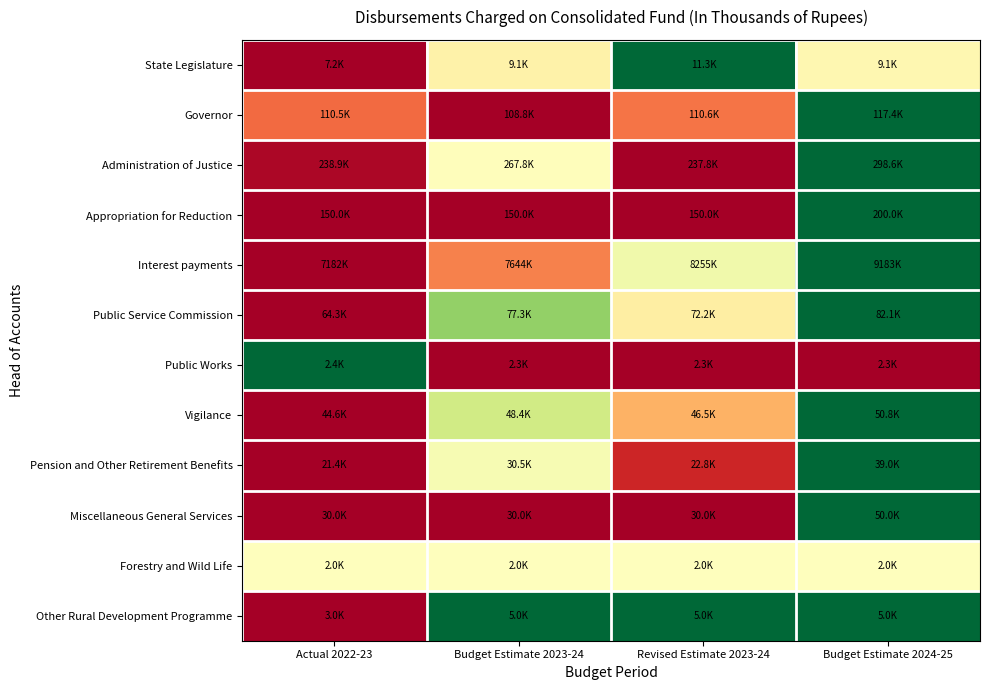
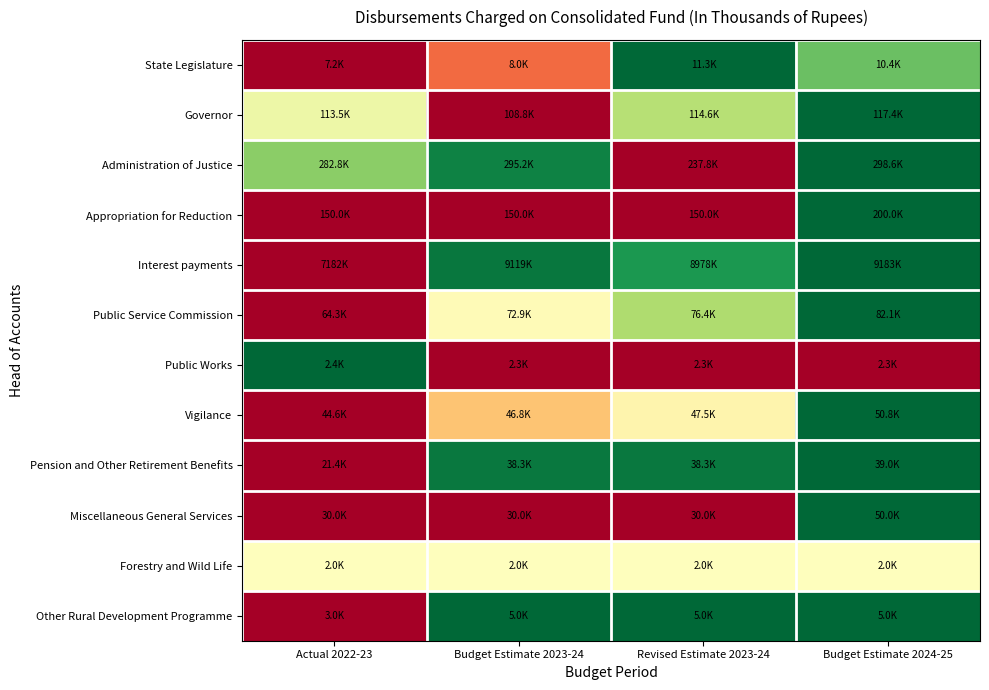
  {
    "State Legislature": {
      "Actual 2022-23": "7.2K",
-     "Budget Estimate 2023-24": "9.1K",
+     "Budget Estimate 2023-24": "8.0K",
      "Revised Estimate 2023-24": "11.3K",
-     "Budget Estimate 2024-25": "9.1K"
+     "Budget Estimate 2024-25": "10.4K"
    },
    "Governor": {
-     "Actual 2022-23": "110.5K",
+     "Actual 2022-23": "113.5K",
      "Budget Estimate 2023-24": "108.8K",
-     "Revised Estimate 2023-24": "110.6K",
+     "Revised Estimate 2023-24": "114.6K",
      "Budget Estimate 2024-25": "117.4K"
    },
    "Administration of Justice": {
-     "Actual 2022-23": "238.9K",
-     "Budget Estimate 2023-24": "267.8K",
+     "Actual 2022-23": "282.8K",
+     "Budget Estimate 2023-24": "295.2K",
      "Revised Estimate 2023-24": "237.8K",
      "Budget Estimate 2024-25": "298.6K"
    },
    "Appropriation for Reduction": {
      "Actual 2022-23": "150.0K",
      "Budget Estimate 2023-24": "150.0K",
      "Revised Estimate 2023-24": "150.0K",
      "Budget Estimate 2024-25": "200.0K"
    },
    "Interest payments": {
      "Actual 2022-23": "7182K",
-     "Budget Estimate 2023-24": "7644K",
-     "Revised Estimate 2023-24": "8255K",
+     "Budget Estimate 2023-24": "9119K",
+     "Revised Estimate 2023-24": "8978K",
      "Budget Estimate 2024-25": "9183K"
    },
    "Public Service Commission": {
      "Actual 2022-23": "64.3K",
-     "Budget Estimate 2023-24": "77.3K",
-     "Revised Estimate 2023-24": "72.2K",
+     "Budget Estimate 2023-24": "72.9K",
+     "Revised Estimate 2023-24": "76.4K",
      "Budget Estimate 2024-25": "82.1K"
    },
    "Public Works": {
      "Actual 2022-23": "2.4K",
      "Budget Estimate 2023-24": "2.3K",
      "Revised Estimate 2023-24": "2.3K",
      "Budget Estimate 2024-25": "2.3K"
    },
    "Vigilance": {
      "Actual 2022-23": "44.6K",
-     "Budget Estimate 2023-24": "48.4K",
-     "Revised Estimate 2023-24": "46.5K",
+     "Budget Estimate 2023-24": "46.8K",
+     "Revised Estimate 2023-24": "47.5K",
      "Budget Estimate 2024-25": "50.8K"
    },
    "Pension and Other Retirement Benefits": {
      "Actual 2022-23": "21.4K",
-     "Budget Estimate 2023-24": "30.5K",
-     "Revised Estimate 2023-24": "22.8K",
+     "Budget Estimate 2023-24": "38.3K",
+     "Revised Estimate 2023-24": "38.3K",
      "Budget Estimate 2024-25": "39.0K"
    },
    "Miscellaneous General Services": {
      "Actual 2022-23": "30.0K",
      "Budget Estimate 2023-24": "30.0K",
      "Revised Estimate 2023-24": "30.0K",
      "Budget Estimate 2024-25": "50.0K"
    },
    "Forestry and Wild Life": {
      "Actual 2022-23": "2.0K",
      "Budget Estimate 2023-24": "2.0K",
      "Revised Estimate 2023-24": "2.0K",
      "Budget Estimate 2024-25": "2.0K"
    },
    "Other Rural Development Programme": {
      "Actual 2022-23": "3.0K",
      "Budget Estimate 2023-24": "5.0K",
      "Revised Estimate 2023-24": "5.0K",
      "Budget Estimate 2024-25": "5.0K"
    }
  }
